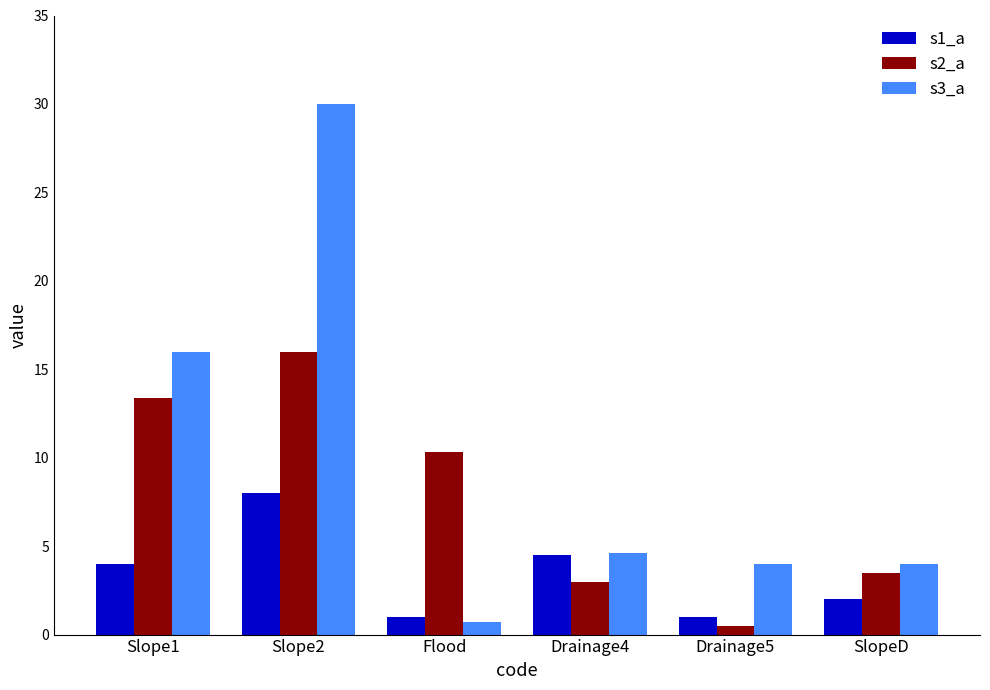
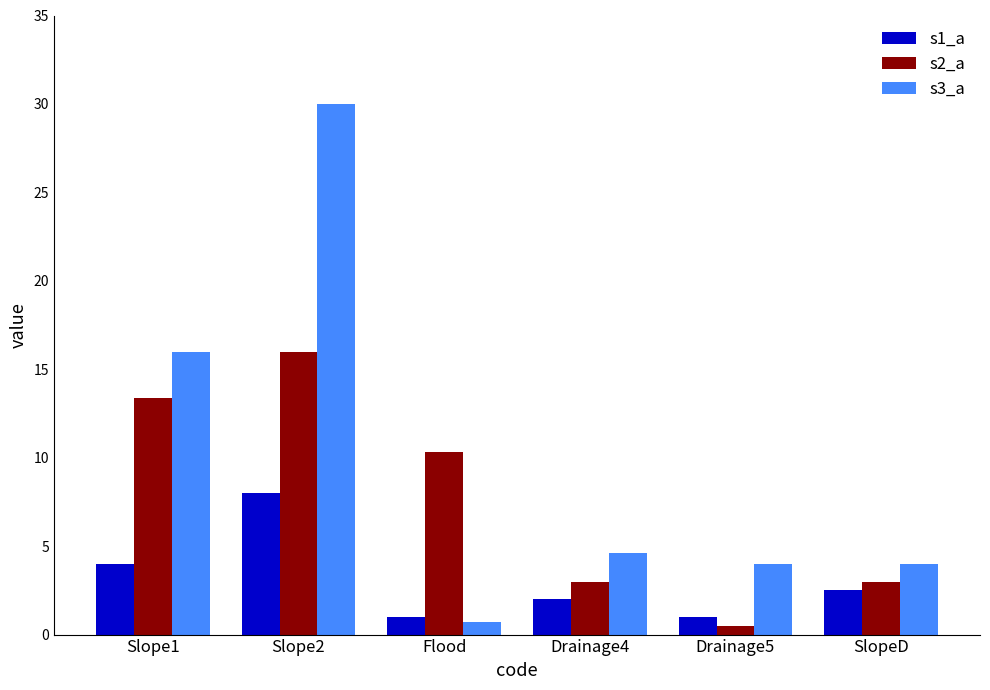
  {
    "s1_a": {
      "Slope1": 4.0,
      "Slope2": 8.0,
      "Flood": 1.0,
-     "Drainage4": 4.5,
+     "Drainage4": 2.0,
      "Drainage5": 1.0,
-     "SlopeD": 2.0
+     "SlopeD": 2.5
    },
    "s2_a": {
      "Slope1": 13.4,
      "Slope2": 16.0,
      "Flood": 10.3,
      "Drainage4": 3.0,
      "Drainage5": 0.5,
-     "SlopeD": 3.5
+     "SlopeD": 3.0
    },
    "s3_a": {
      "Slope1": 16.0,
      "Slope2": 30.0,
      "Flood": 0.7,
      "Drainage4": 4.6,
      "Drainage5": 4.0,
      "SlopeD": 4.0
    }
  }
